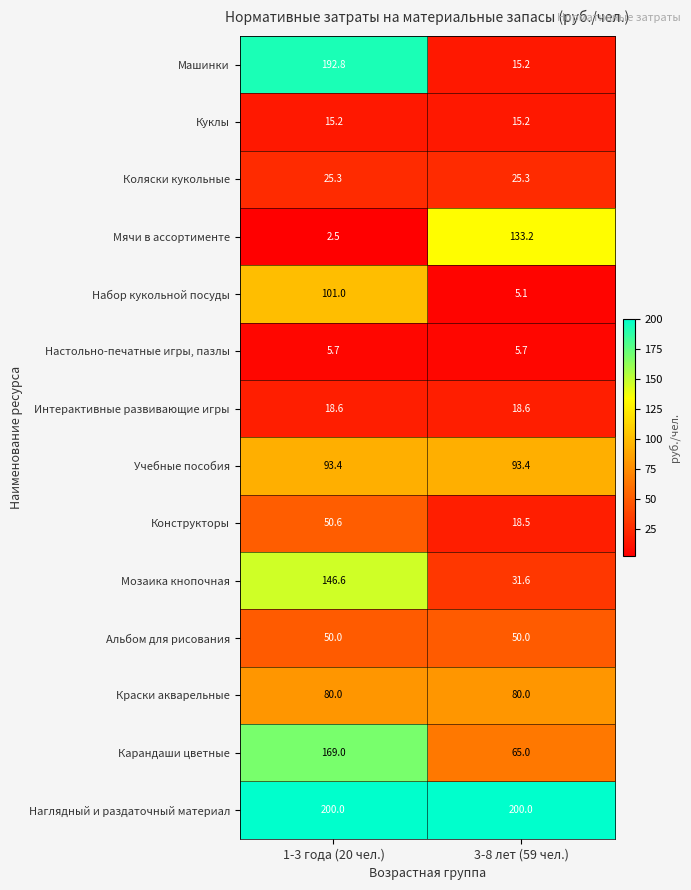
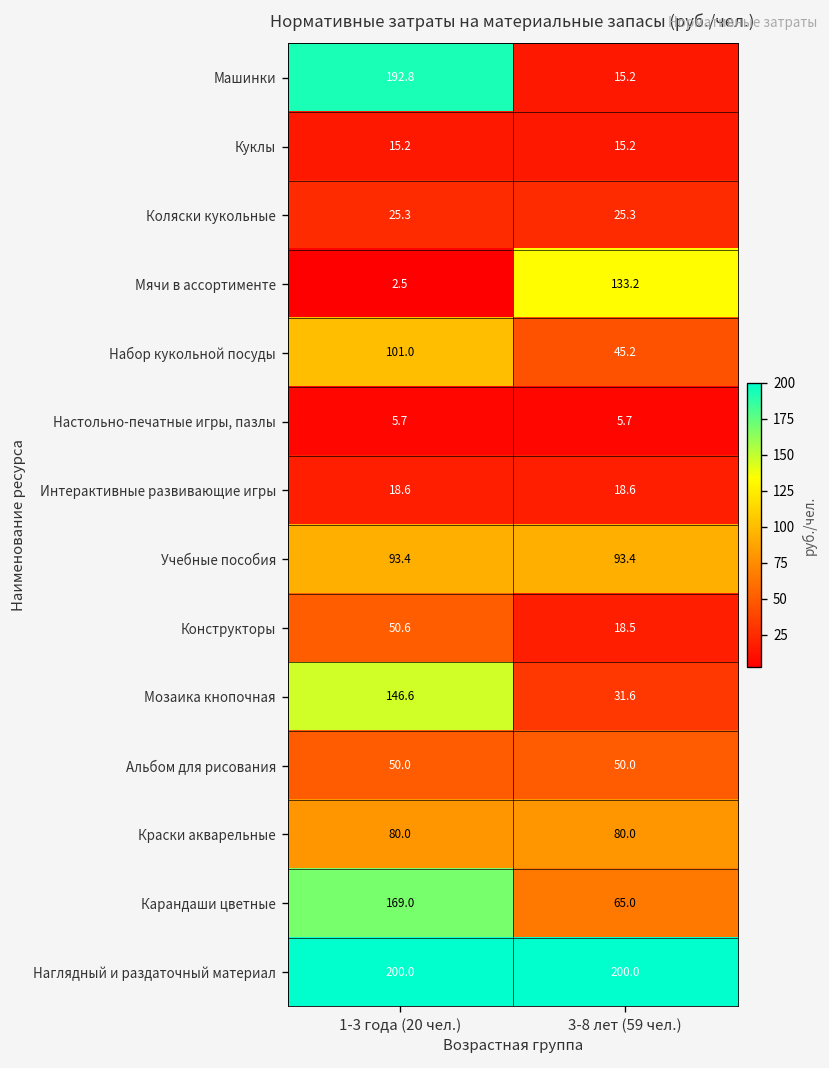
  {
    "Машинки": {
      "1-3 года (20 чел.)": 192.8,
      "3-8 лет (59 чел.)": 15.2
    },
    "Куклы": {
      "1-3 года (20 чел.)": 15.2,
      "3-8 лет (59 чел.)": 15.2
    },
    "Коляски кукольные": {
      "1-3 года (20 чел.)": 25.3,
      "3-8 лет (59 чел.)": 25.3
    },
    "Мячи в ассортименте": {
      "1-3 года (20 чел.)": 2.5,
      "3-8 лет (59 чел.)": 133.2
    },
    "Набор кукольной посуды": {
      "1-3 года (20 чел.)": 101.0,
-     "3-8 лет (59 чел.)": 5.1
+     "3-8 лет (59 чел.)": 45.2
    },
    "Настольно-печатные игры, пазлы": {
      "1-3 года (20 чел.)": 5.7,
      "3-8 лет (59 чел.)": 5.7
    },
    "Интерактивные развивающие игры": {
      "1-3 года (20 чел.)": 18.6,
      "3-8 лет (59 чел.)": 18.6
    },
    "Учебные пособия": {
      "1-3 года (20 чел.)": 93.4,
      "3-8 лет (59 чел.)": 93.4
    },
    "Конструкторы": {
      "1-3 года (20 чел.)": 50.6,
      "3-8 лет (59 чел.)": 18.5
    },
    "Мозаика кнопочная": {
      "1-3 года (20 чел.)": 146.6,
      "3-8 лет (59 чел.)": 31.6
    },
    "Альбом для рисования": {
      "1-3 года (20 чел.)": 50.0,
      "3-8 лет (59 чел.)": 50.0
    },
    "Краски акварельные": {
      "1-3 года (20 чел.)": 80.0,
      "3-8 лет (59 чел.)": 80.0
    },
    "Карандаши цветные": {
      "1-3 года (20 чел.)": 169.0,
      "3-8 лет (59 чел.)": 65.0
    },
    "Наглядный и раздаточный материал": {
      "1-3 года (20 чел.)": 200.0,
      "3-8 лет (59 чел.)": 200.0
    }
  }
